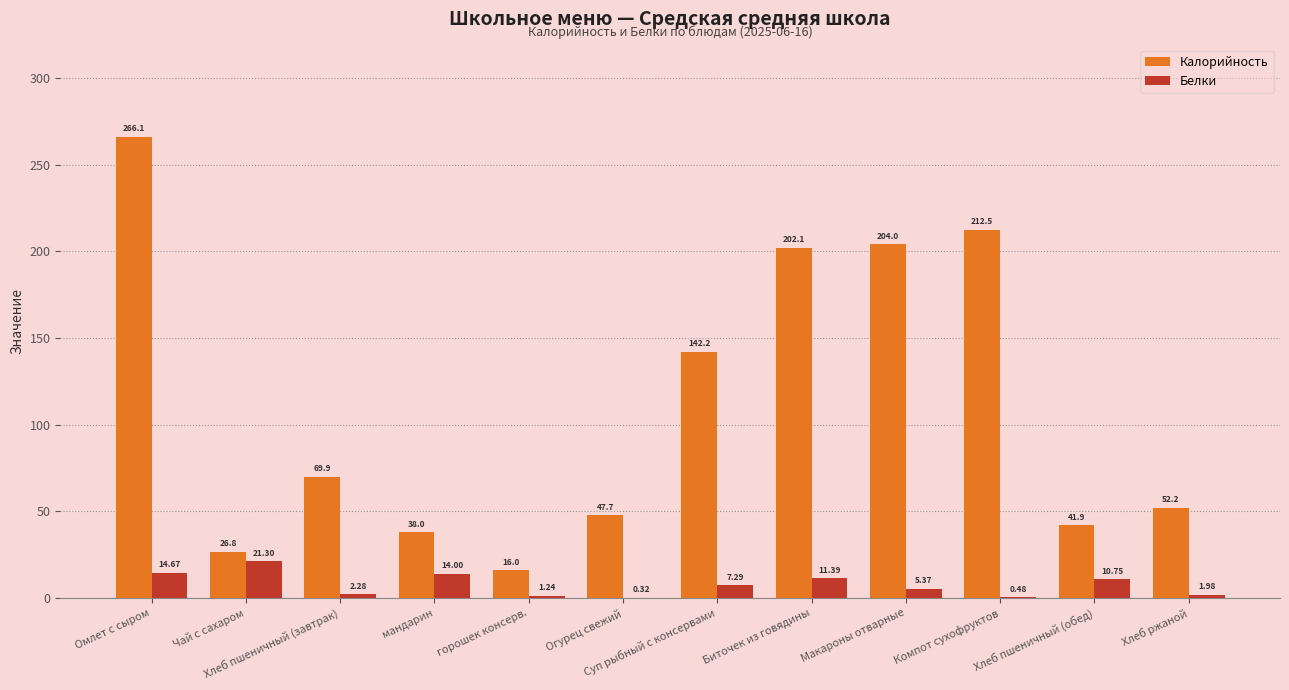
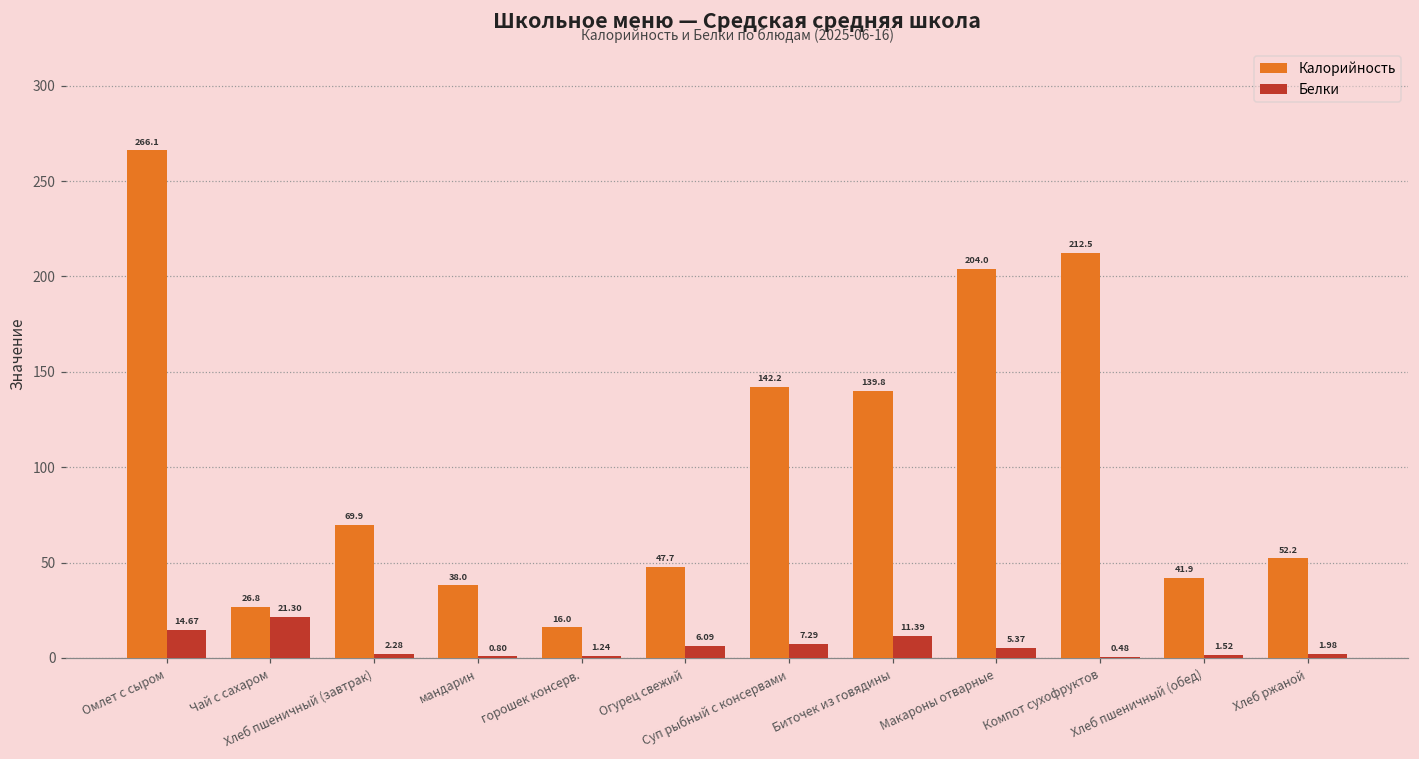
  {
    "Калорийность": {
      "Омлет с сыром": 266.1,
      "Чай с сахаром": 26.8,
      "Хлеб пшеничный (завтрак)": 69.9,
      "мандарин": 38.0,
      "горошек консерв.": 16.0,
      "Огурец свежий": 47.7,
      "Суп рыбный с консервами": 142.2,
-     "Биточек из говядины": 202.1,
+     "Биточек из говядины": 139.8,
      "Макароны отварные": 204.0,
      "Компот сухофруктов": 212.5,
      "Хлеб пшеничный (обед)": 41.9,
      "Хлеб ржаной": 52.2
    },
    "Белки": {
      "Омлет с сыром": 14.67,
      "Чай с сахаром": 21.30,
      "Хлеб пшеничный (завтрак)": 2.28,
-     "мандарин": 14.00,
+     "мандарин": 0.80,
      "горошек консерв.": 1.24,
-     "Огурец свежий": 0.32,
+     "Огурец свежий": 6.09,
      "Суп рыбный с консервами": 7.29,
      "Биточек из говядины": 11.39,
      "Макароны отварные": 5.37,
      "Компот сухофруктов": 0.48,
-     "Хлеб пшеничный (обед)": 10.75,
+     "Хлеб пшеничный (обед)": 1.52,
      "Хлеб ржаной": 1.98
    }
  }
